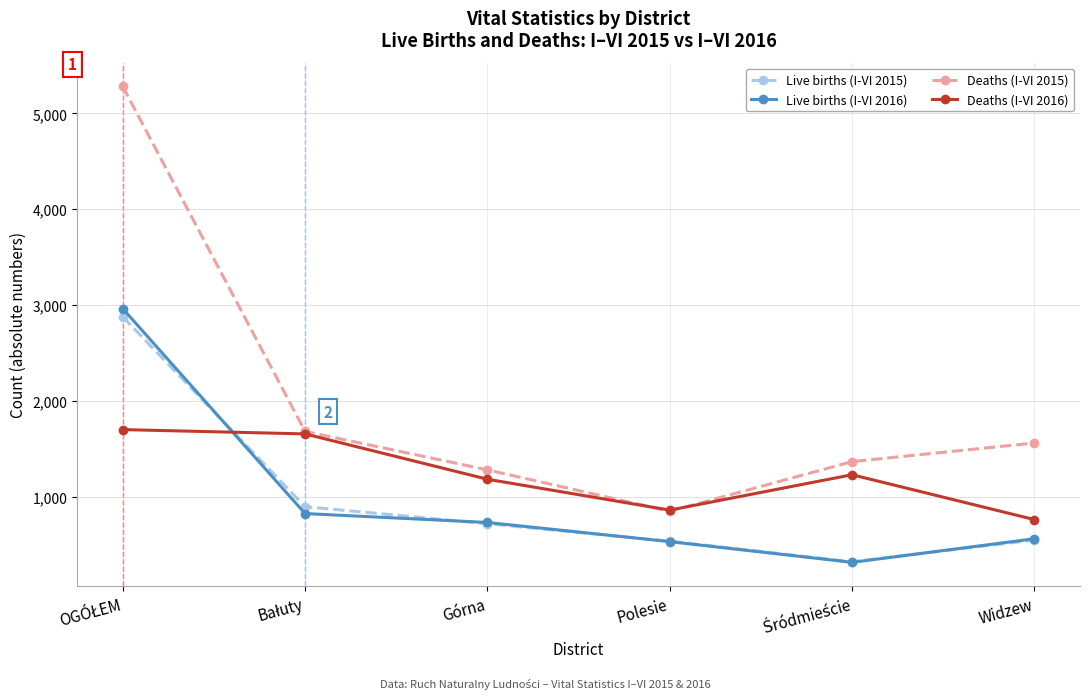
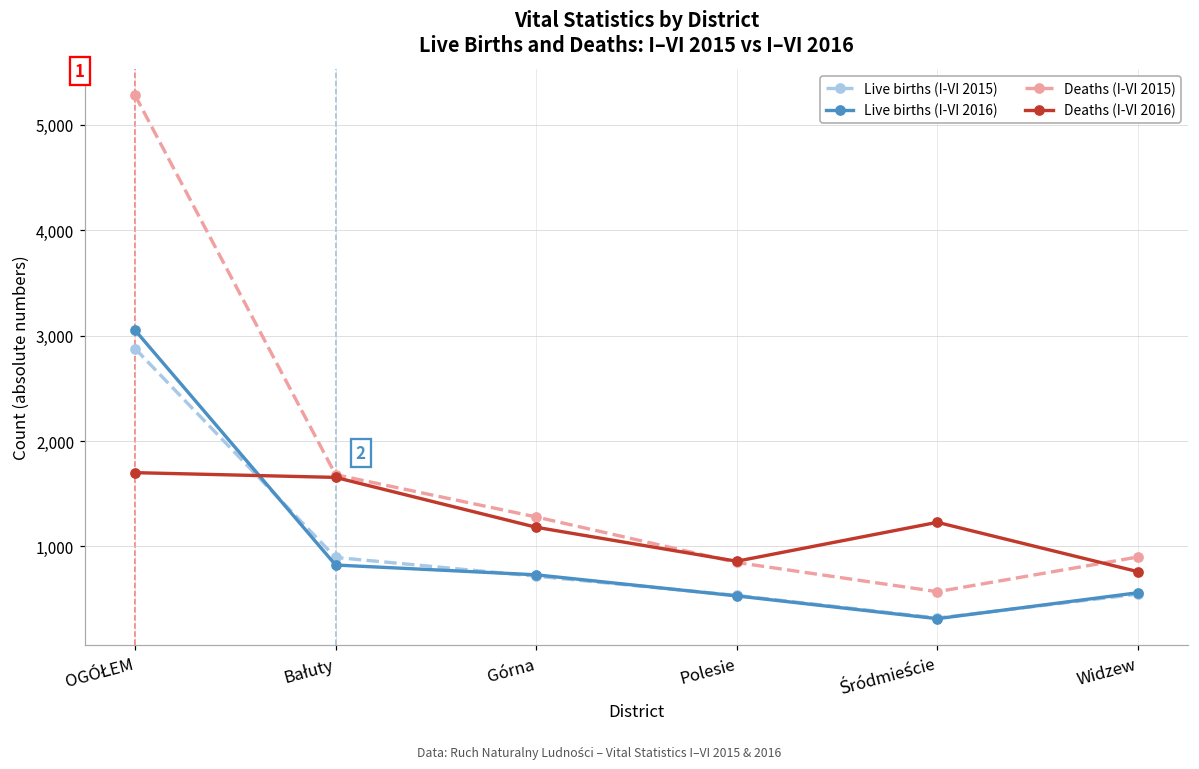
  {
    "Live births (I-VI 2015)": {
      "OGÓŁEM": "2,900",
      "Bałuty": "900"
    },
    "Live births (I-VI 2016)": {
-     "OGÓŁEM": "3,000",
+     "OGÓŁEM": "3,100",
      "Bałuty": "800"
    },
    "Deaths (I-VI 2015)": {
      "OGÓŁEM": "5,300",
      "Górna": "1,300",
-     "Śródmieście": "1,400",
-     "Widzew": "1,600"
+     "Śródmieście": "600",
+     "Widzew": "900"
    },
    "Deaths (I-VI 2016)": {
      "OGÓŁEM": "1,700",
      "Górna": "1,200",
      "Śródmieście": "1,200",
      "Widzew": "800"
    }
  }
